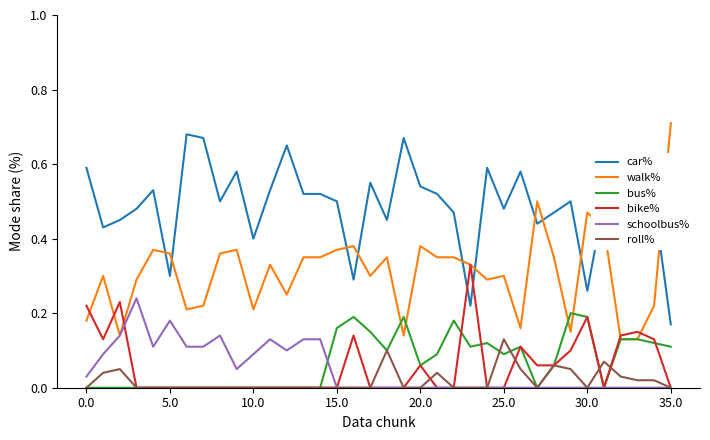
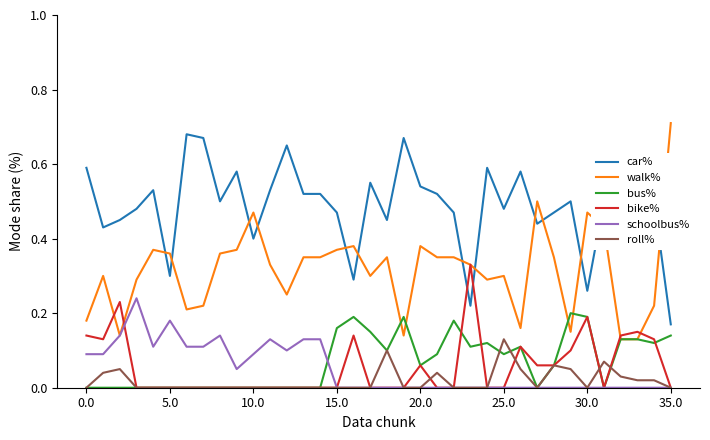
  {
    "car%": {
      "0.0": 0.59,
      "5.0": 0.30,
      "10.0": 0.40,
-     "15.0": 0.50,
+     "15.0": 0.47,
      "20.0": 0.54,
      "25.0": 0.48,
      "30.0": 0.26,
      "35.0": 0.17
    },
    "walk%": {
      "0.0": 0.18,
      "5.0": 0.36,
-     "10.0": 0.21,
+     "10.0": 0.47,
      "15.0": 0.37,
      "20.0": 0.38,
      "25.0": 0.30,
      "30.0": 0.47,
      "35.0": 0.71
    },
    "bus%": {
      "15.0": 0.16,
      "25.0": 0.09,
-     "35.0": 0.11
+     "35.0": 0.14
    },
    "bike%": {
-     "0.0": 0.22
+     "0.0": 0.14
    },
    "schoolbus%": {
-     "0.0": 0.03,
+     "0.0": 0.09,
      "5.0": 0.18,
      "10.0": 0.09
    },
    "roll%": {
      "25.0": 0.13
    }
  }
